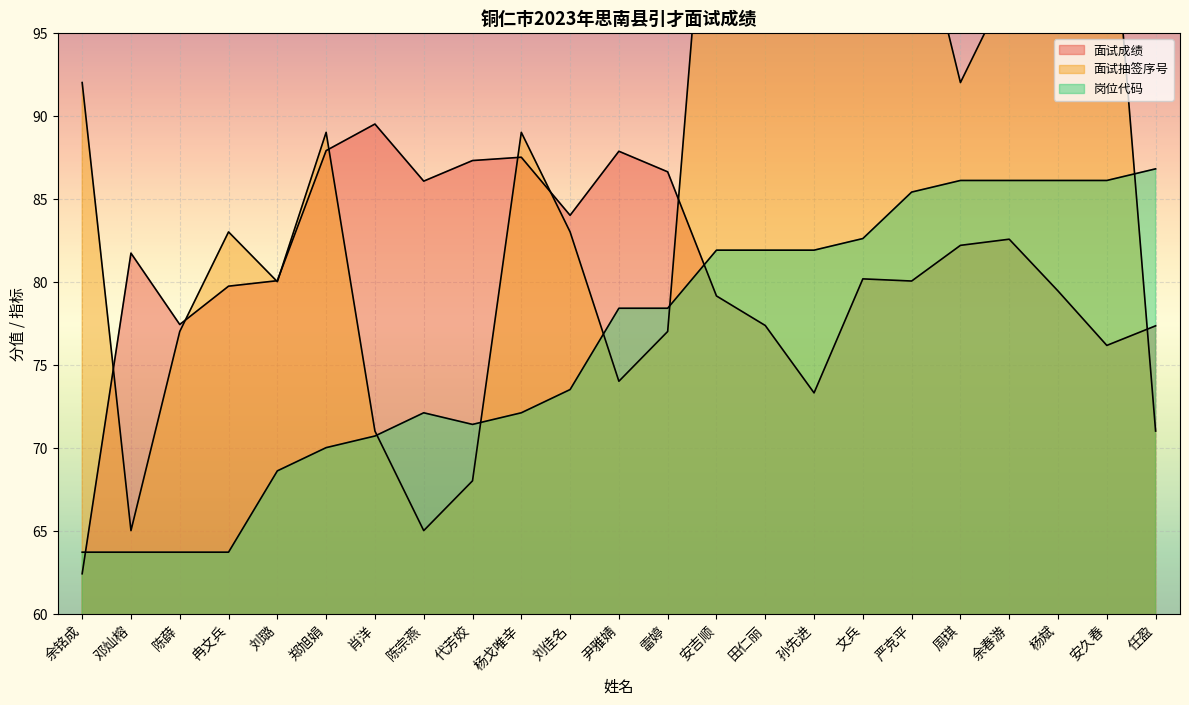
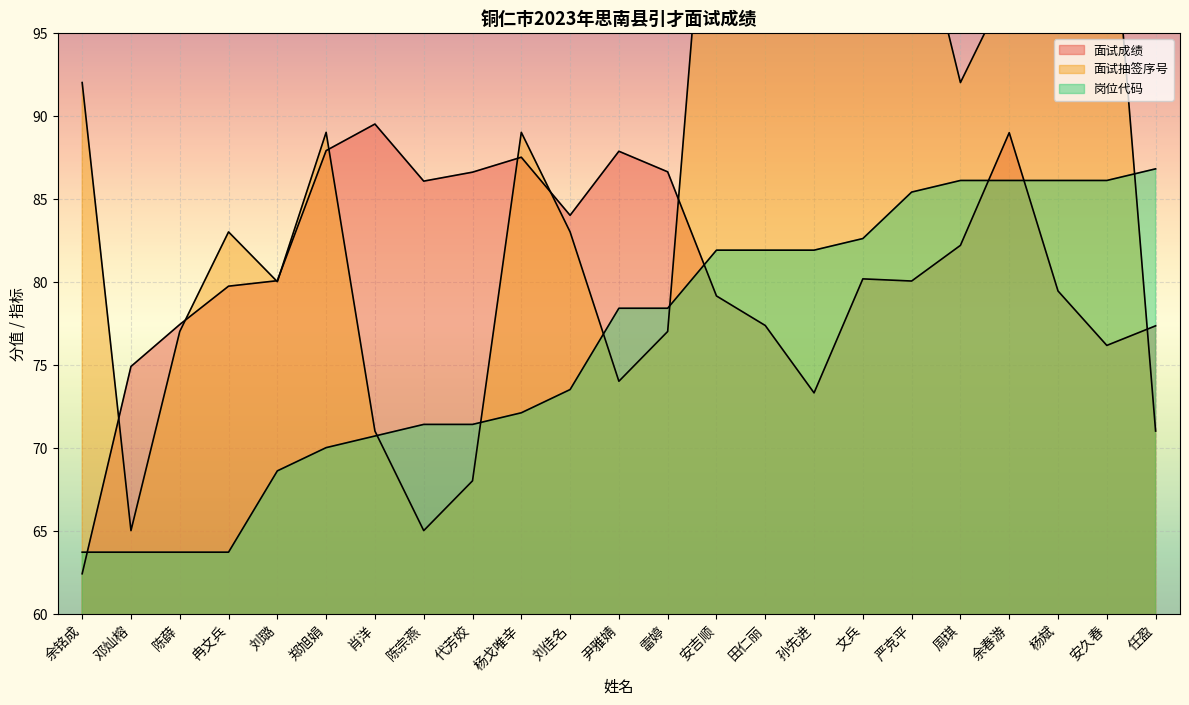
  {
    "面试成绩": {
      "余铭成": 62.4,
-     "邓灿榕": 81.7,
+     "邓灿榕": 74.9,
      "陈薛": 77.4,
      "冉文兵": 79.7,
      "郑旭娟": 87.9,
      "肖洋": 89.5,
      "陈宗燕": 86.1,
-     "代芳姣": 87.3,
+     "代芳姣": 86.6,
      "杨戈唯辛": 87.5,
      "刘佳名": 84.0,
      "尹雅婧": 87.9,
      "雷婷": 86.6,
      "安吉顺": 79.1,
      "田仁丽": 77.4,
      "孙先进": 73.3,
      "文兵": 80.2,
      "严克平": 80.0,
      "周琪": 82.2,
-     "余春游": 82.6,
+     "余春游": 89.0,
      "杨斌": 79.4,
      "安久春": 76.2,
      "任盈": 77.3
    },
    "面试抽签序号": {
      "余铭成": 92.0,
      "邓灿榕": 65.0,
      "陈薛": 77.0,
      "冉文兵": 83.0,
      "郑旭娟": 89.0,
      "肖洋": 71.0,
      "陈宗燕": 65.0,
      "代芳姣": 68.0,
      "杨戈唯辛": 89.0,
      "刘佳名": 83.0,
      "尹雅婧": 74.0,
      "雷婷": 77.0,
      "田仁丽": 95.0,
      "周琪": 92.0,
      "任盈": 71.0
    },
    "岗位代码": {
      "余铭成": 63.7,
      "邓灿榕": 63.7,
      "陈薛": 63.7,
      "冉文兵": 63.7,
      "刘璐": 68.6,
      "郑旭娟": 70.0,
      "肖洋": 70.7,
-     "陈宗燕": 72.1,
+     "陈宗燕": 71.4,
      "代芳姣": 71.4,
      "杨戈唯辛": 72.1,
      "刘佳名": 73.5,
      "尹雅婧": 78.4,
      "雷婷": 78.4,
      "安吉顺": 81.9,
      "田仁丽": 81.9,
      "孙先进": 81.9,
      "文兵": 82.6,
      "严克平": 85.4,
      "周琪": 86.1,
      "余春游": 86.1,
      "杨斌": 86.1,
      "安久春": 86.1,
      "任盈": 86.8
    }
  }
